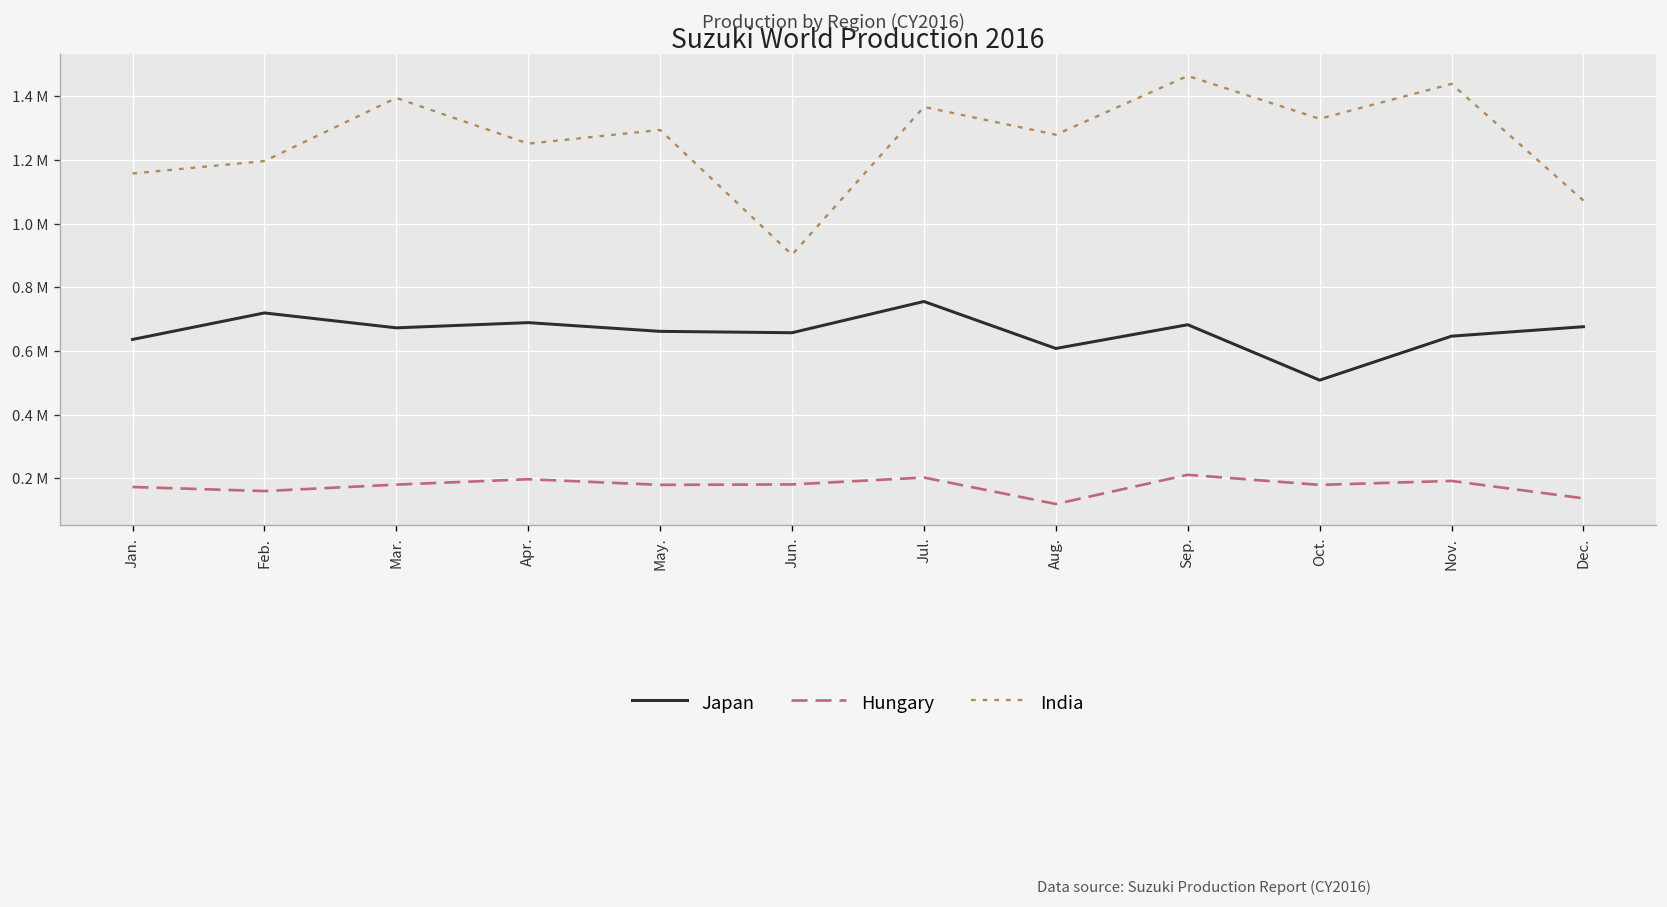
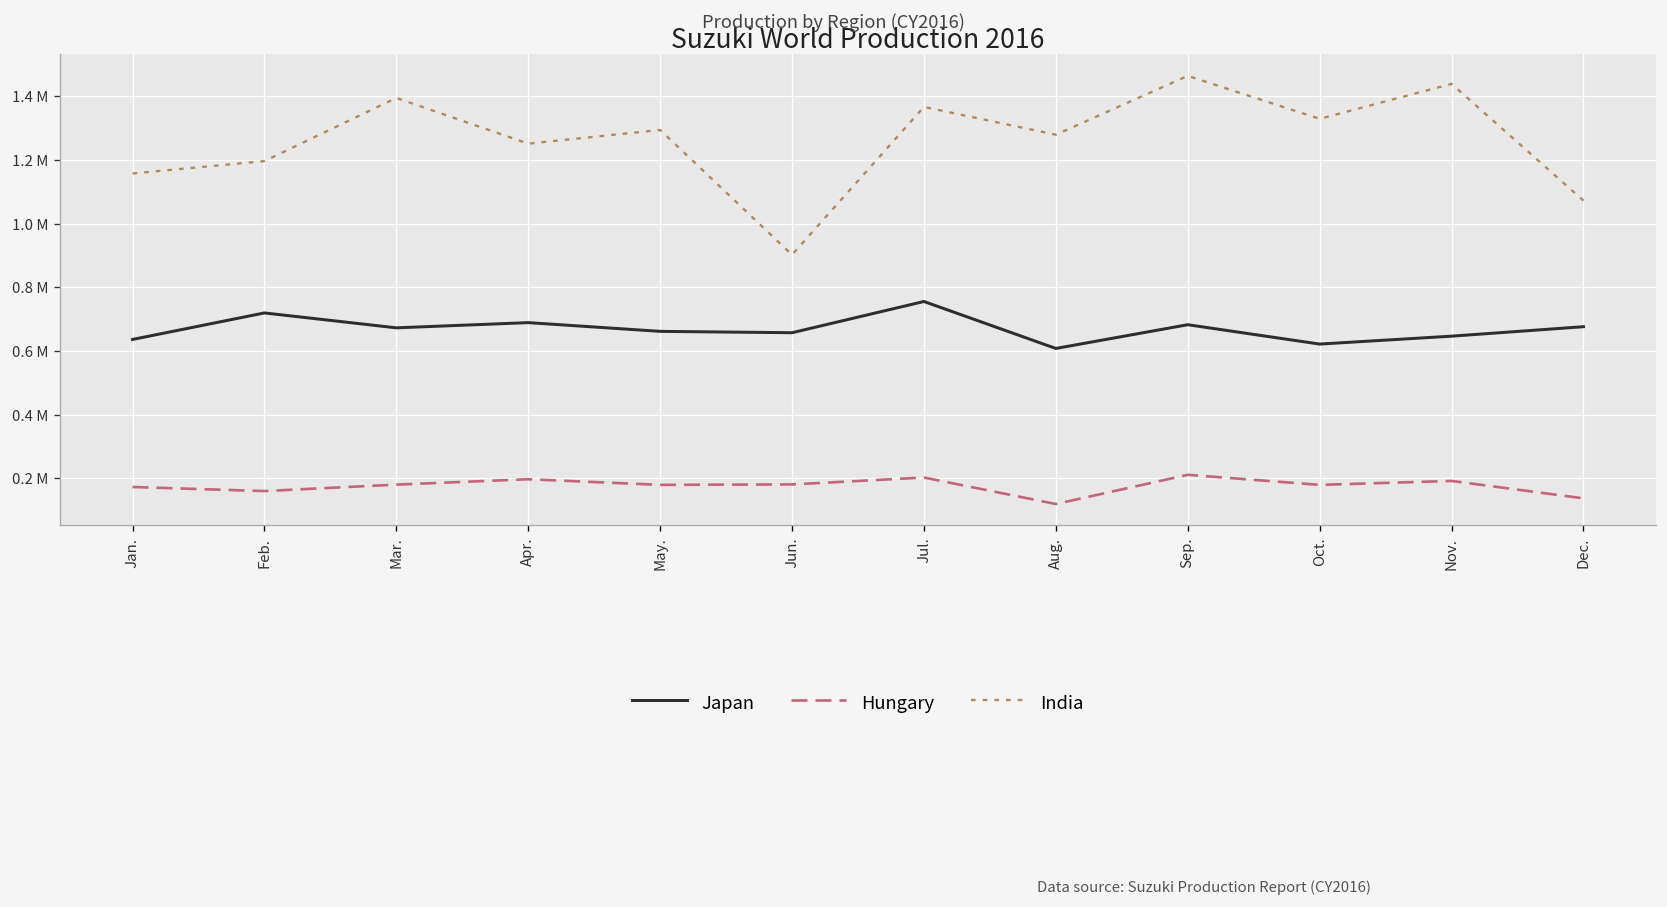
  {
    "Japan": {
      "Jan.": 640000,
      "Feb.": 720000,
      "Mar.": 670000,
      "Apr.": 690000,
      "May.": 660000,
      "Jun.": 660000,
      "Jul.": 760000,
      "Aug.": 610000,
      "Sep.": 680000,
-     "Oct.": 510000,
+     "Oct.": 620000,
      "Nov.": 650000,
      "Dec.": 680000
    }
  }
